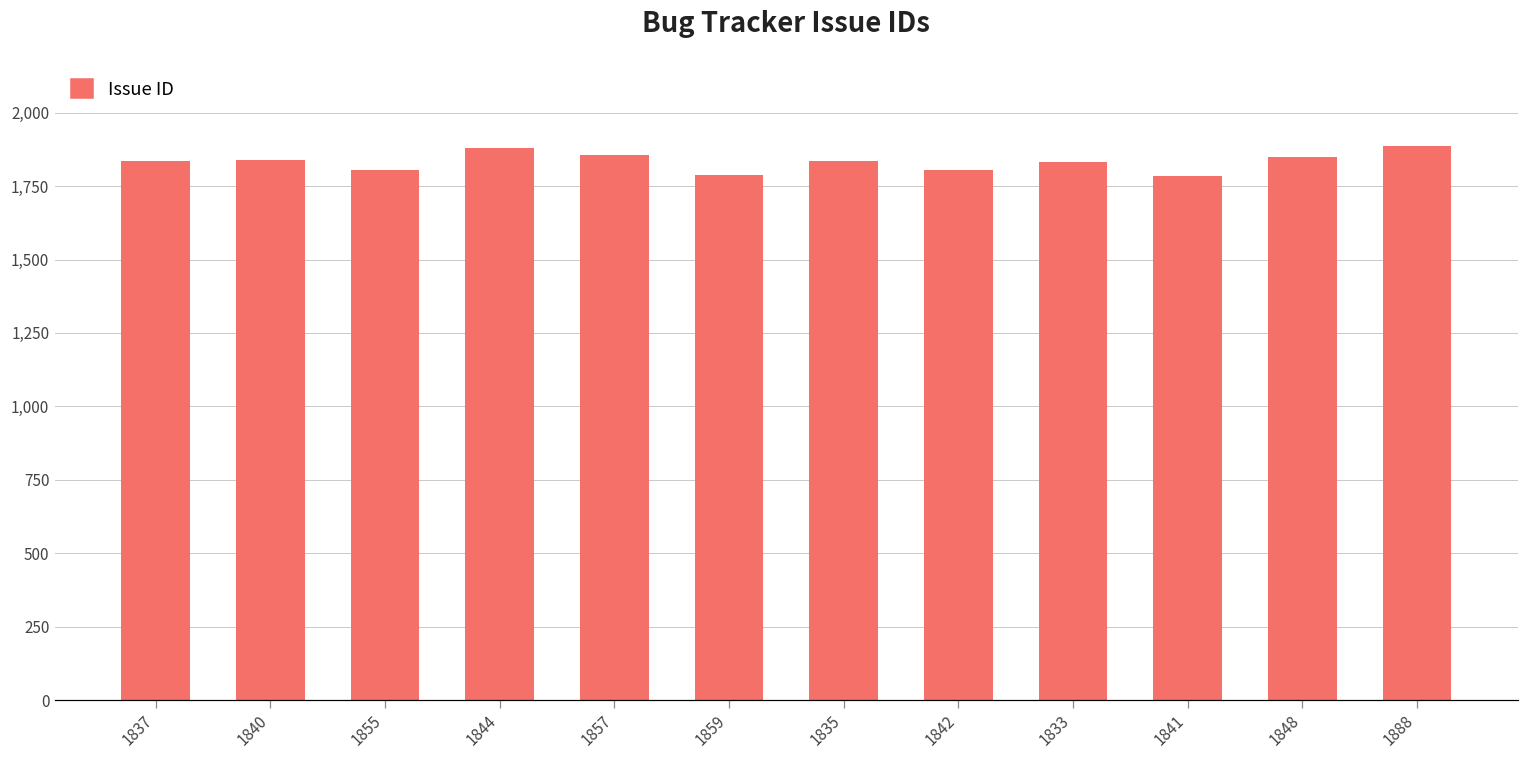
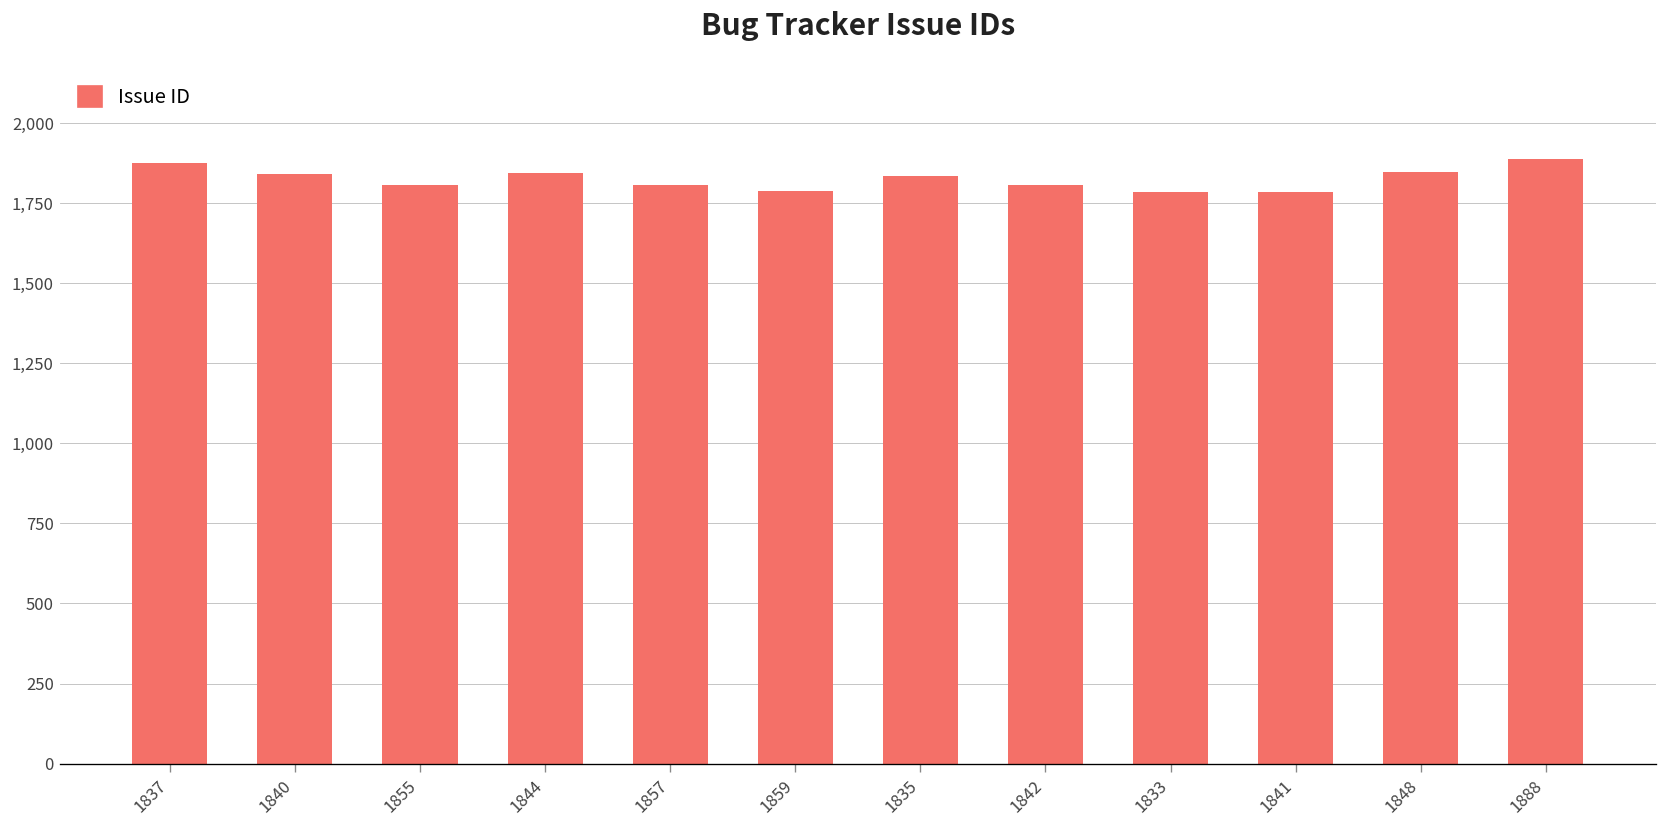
  {
-   "1837": "1,840",
+   "1837": "1,870",
    "1840": "1,840",
    "1855": "1,810",
-   "1844": "1,880",
-   "1857": "1,860",
+   "1844": "1,840",
+   "1857": "1,810",
    "1859": "1,790",
    "1835": "1,840",
    "1842": "1,810",
-   "1833": "1,830",
+   "1833": "1,790",
    "1841": "1,780",
    "1848": "1,850",
    "1888": "1,890"
  }
